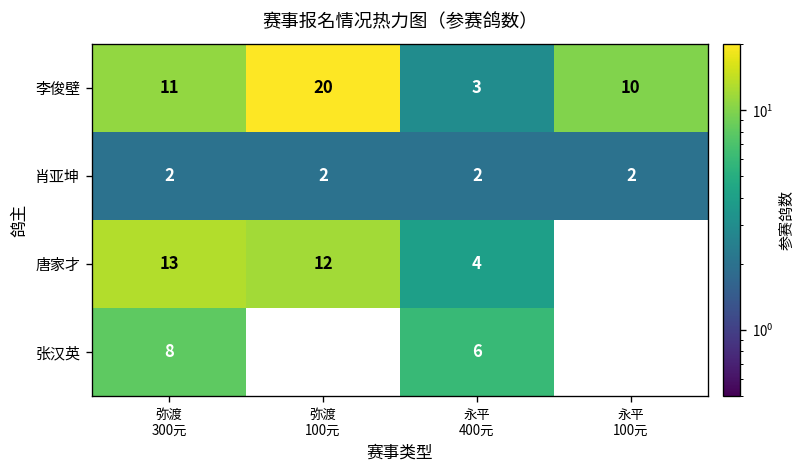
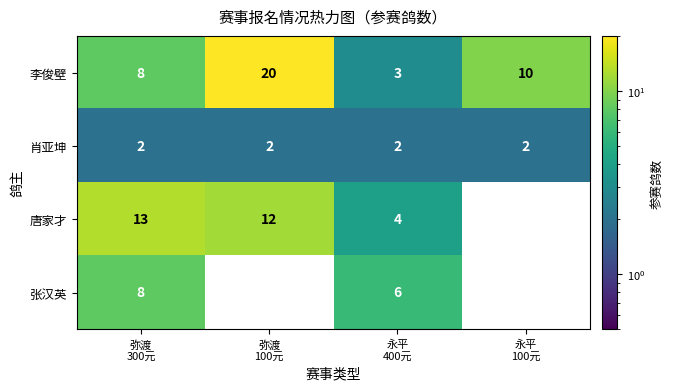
  {
    "李俊壁": {
-     "弥渡 300元": 11,
+     "弥渡 300元": 8,
      "弥渡 100元": 20,
      "永平 400元": 3,
      "永平 100元": 10
    },
    "肖亚坤": {
      "弥渡 300元": 2,
      "弥渡 100元": 2,
      "永平 400元": 2,
      "永平 100元": 2
    },
    "唐家才": {
      "弥渡 300元": 13,
      "弥渡 100元": 12,
      "永平 400元": 4
    },
    "张汉英": {
      "弥渡 300元": 8,
      "永平 400元": 6
    }
  }
